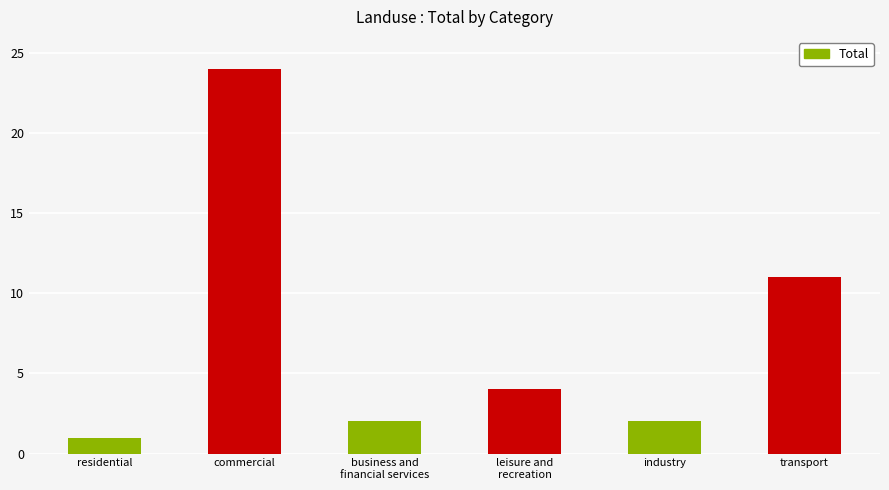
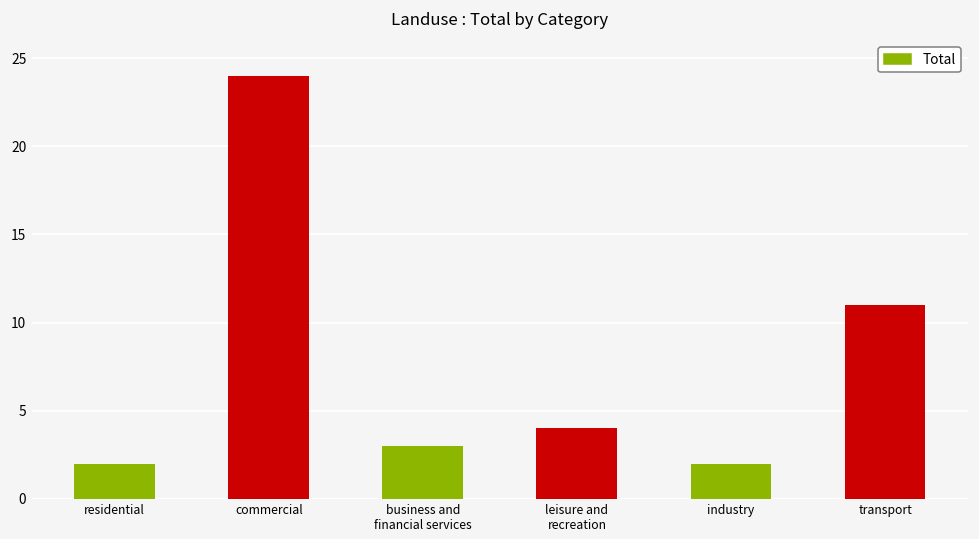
  {
-   "residential": 1,
+   "residential": 2,
    "commercial": 24,
-   "business and financial services": 2,
+   "business and financial services": 3,
    "leisure and recreation": 4,
    "industry": 2,
    "transport": 11
  }
